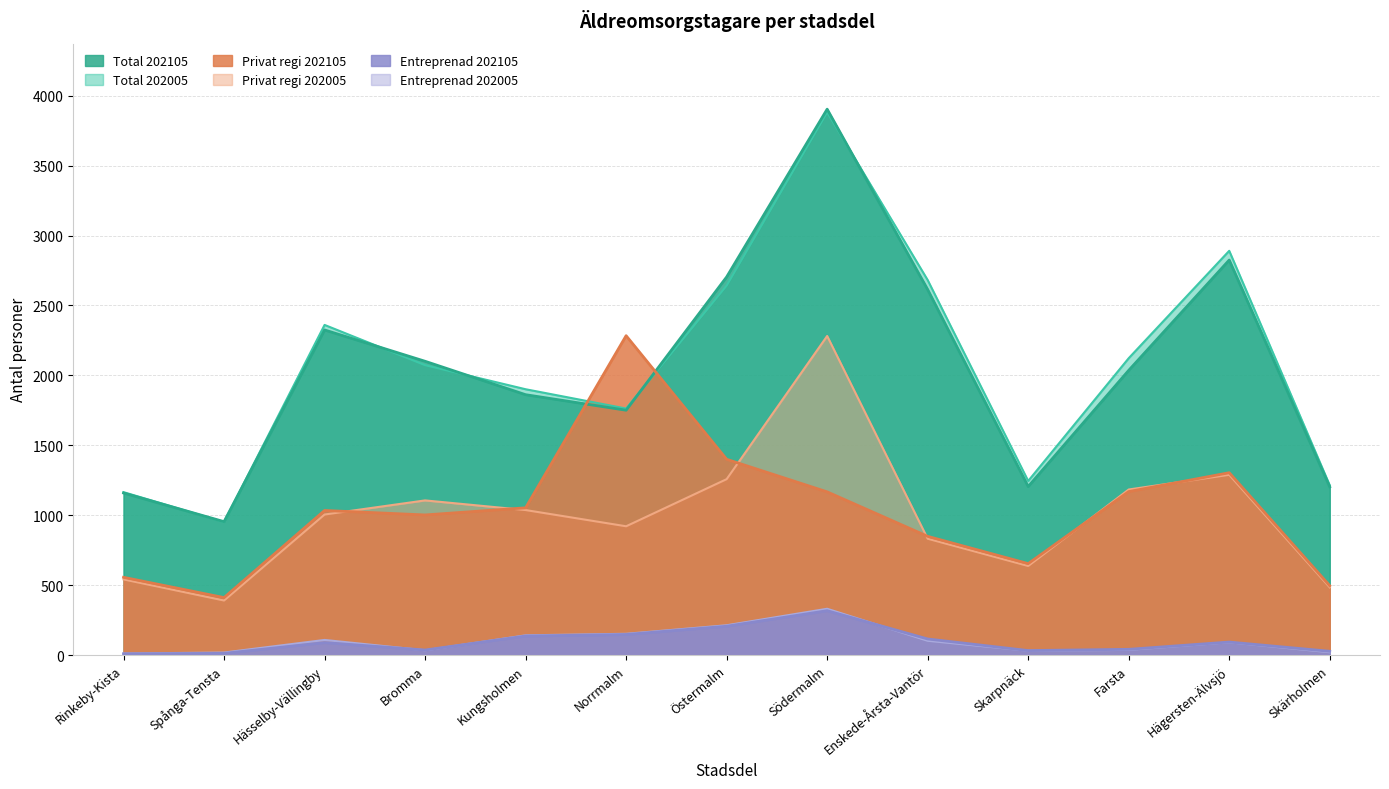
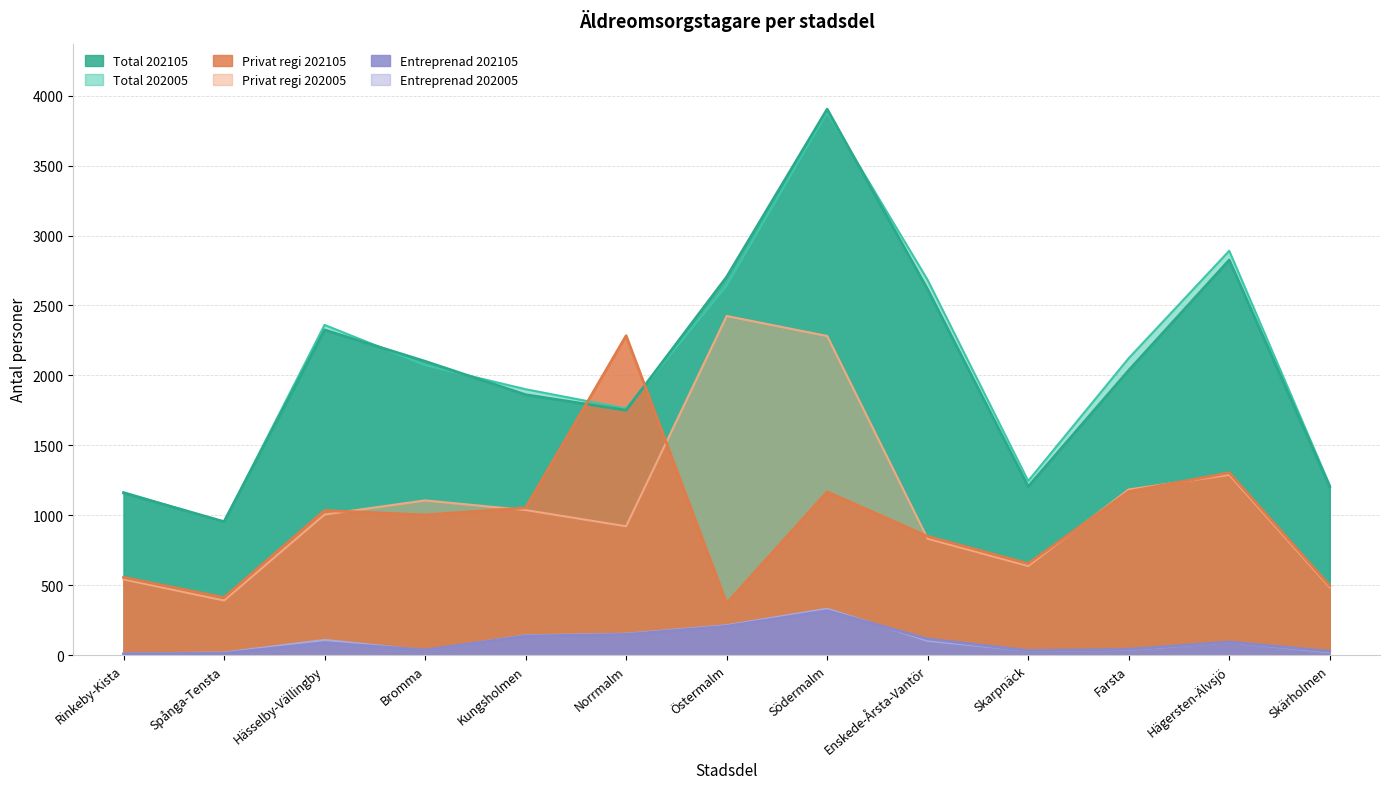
  {
    "Privat regi 202005": {
      "Spånga-Tensta": 390,
      "Hässelby-Vällingby": 1010,
      "Bromma": 1110,
      "Norrmalm": 920,
-     "Östermalm": 1260,
+     "Östermalm": 2430,
      "Södermalm": 2280
    },
    "Privat regi 202105": {
      "Spånga-Tensta": 410,
      "Hässelby-Vällingby": 1030,
      "Bromma": 1000,
      "Norrmalm": 2280,
-     "Östermalm": 1400,
+     "Östermalm": 370,
      "Södermalm": 1170
    }
  }
